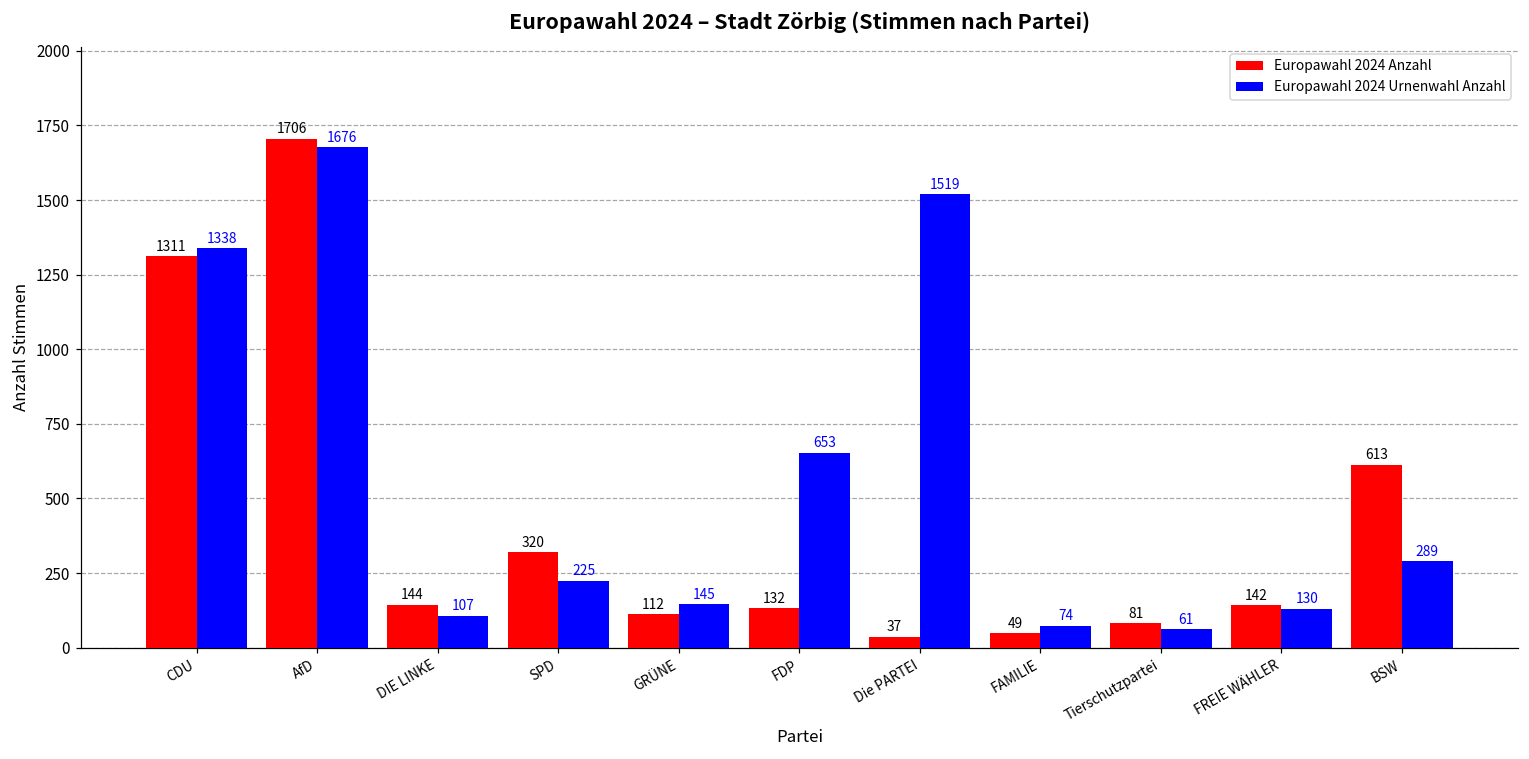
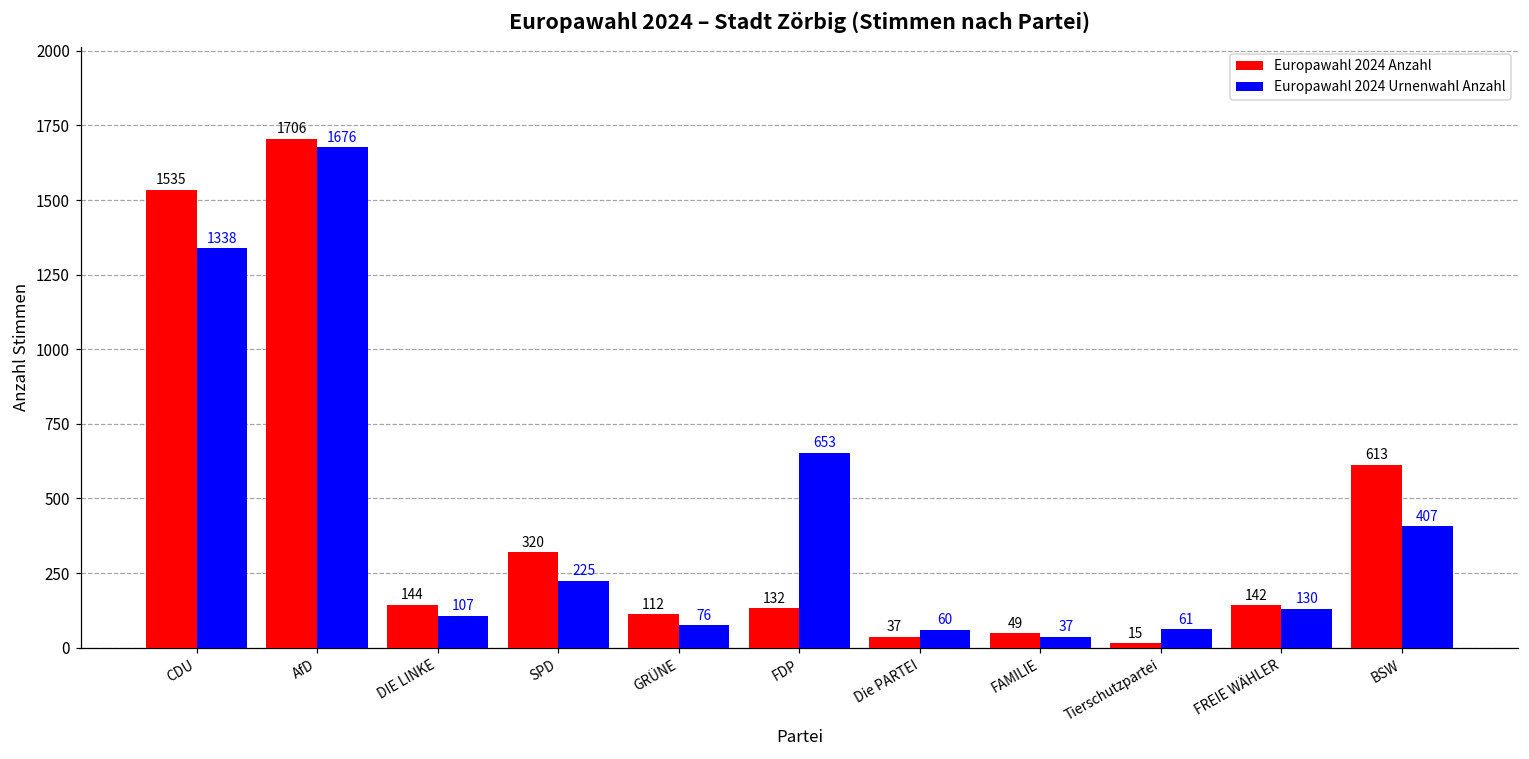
  {
    "Europawahl 2024 Anzahl": {
-     "CDU": 1311,
+     "CDU": 1535,
      "AfD": 1706,
      "DIE LINKE": 144,
      "SPD": 320,
      "GRÜNE": 112,
      "FDP": 132,
      "Die PARTEI": 37,
      "FAMILIE": 49,
-     "Tierschutzpartei": 81,
+     "Tierschutzpartei": 15,
      "FREIE WÄHLER": 142,
      "BSW": 613
    },
    "Europawahl 2024 Urnenwahl Anzahl": {
      "CDU": 1338,
      "AfD": 1676,
      "DIE LINKE": 107,
      "SPD": 225,
-     "GRÜNE": 145,
+     "GRÜNE": 76,
      "FDP": 653,
-     "Die PARTEI": 1519,
-     "FAMILIE": 74,
+     "Die PARTEI": 60,
+     "FAMILIE": 37,
      "Tierschutzpartei": 61,
      "FREIE WÄHLER": 130,
-     "BSW": 289
+     "BSW": 407
    }
  }
